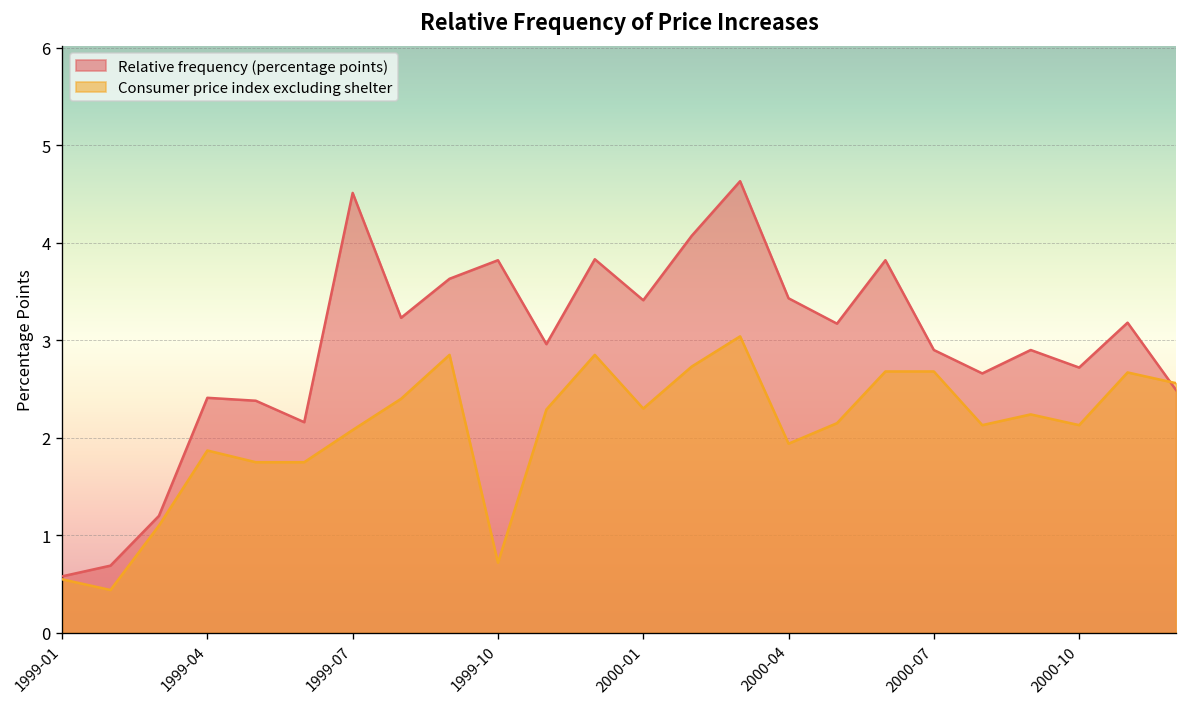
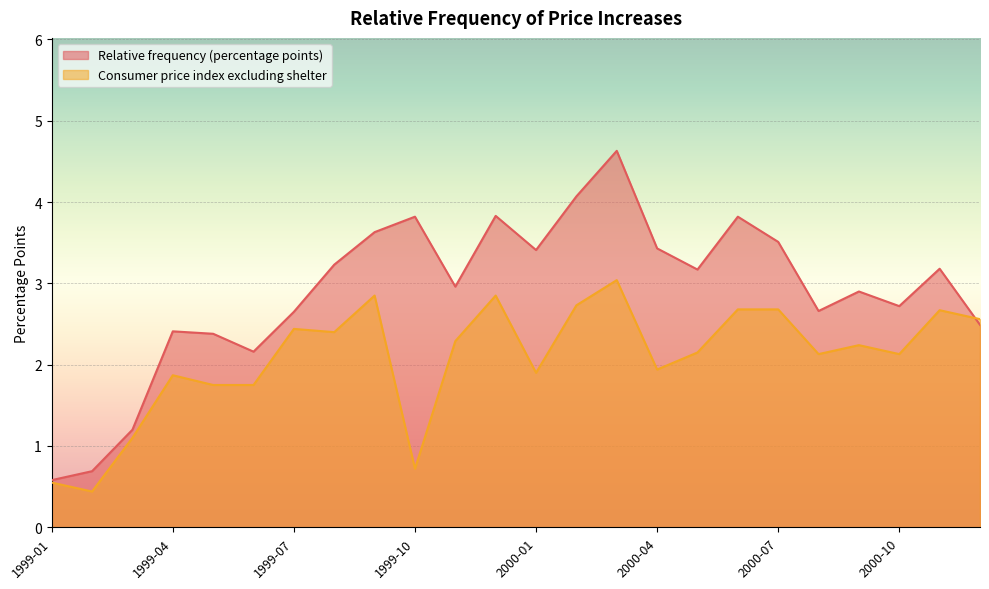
  {
    "Relative frequency (percentage points)": {
      "1999-04": 2.4,
-     "1999-07": 4.5,
+     "1999-07": 2.7,
      "1999-10": 3.8,
      "2000-01": 3.4,
      "2000-04": 3.4,
-     "2000-07": 2.9,
+     "2000-07": 3.5,
      "2000-10": 2.7
    },
    "Consumer price index excluding shelter": {
      "1999-04": 1.9,
-     "1999-07": 2.1,
+     "1999-07": 2.4,
      "1999-10": 0.7,
-     "2000-01": 2.3,
+     "2000-01": 1.9,
      "2000-04": 1.9,
      "2000-07": 2.7,
      "2000-10": 2.1
    }
  }
